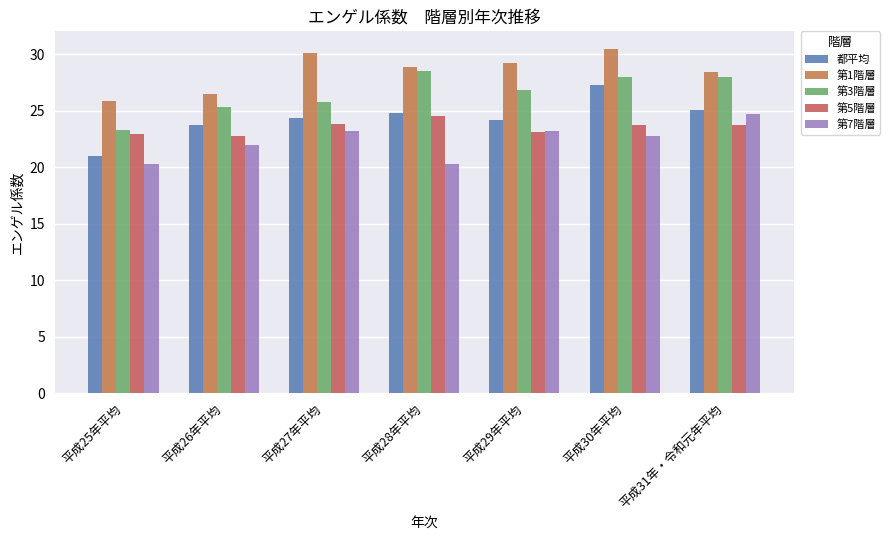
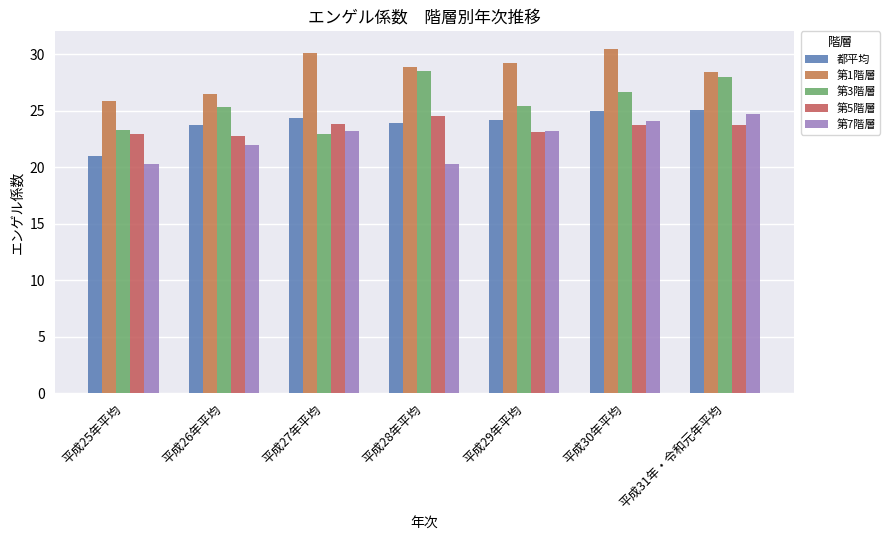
  {
    "都平均": {
      "平成25年平均": 21.0,
      "平成26年平均": 23.7,
      "平成27年平均": 24.4,
-     "平成28年平均": 24.8,
+     "平成28年平均": 23.9,
      "平成29年平均": 24.2,
-     "平成30年平均": 27.3,
+     "平成30年平均": 25.0,
      "平成31年・令和元年平均": 25.1
    },
    "第3階層": {
      "平成25年平均": 23.3,
      "平成26年平均": 25.3,
-     "平成27年平均": 25.8,
+     "平成27年平均": 22.9,
      "平成28年平均": 28.5,
-     "平成29年平均": 26.8,
-     "平成30年平均": 28.0,
+     "平成29年平均": 25.4,
+     "平成30年平均": 26.7,
      "平成31年・令和元年平均": 28.0
    },
    "第7階層": {
      "平成25年平均": 20.3,
      "平成26年平均": 22.0,
      "平成27年平均": 23.2,
      "平成28年平均": 20.3,
      "平成29年平均": 23.2,
-     "平成30年平均": 22.8,
+     "平成30年平均": 24.1,
      "平成31年・令和元年平均": 24.7
    }
  }
